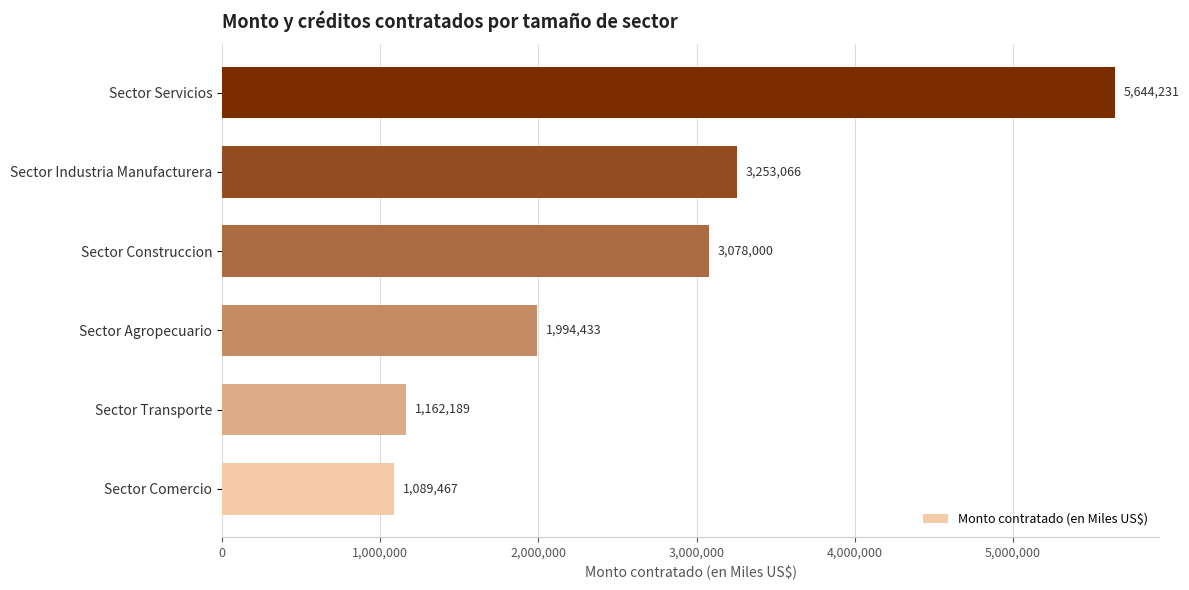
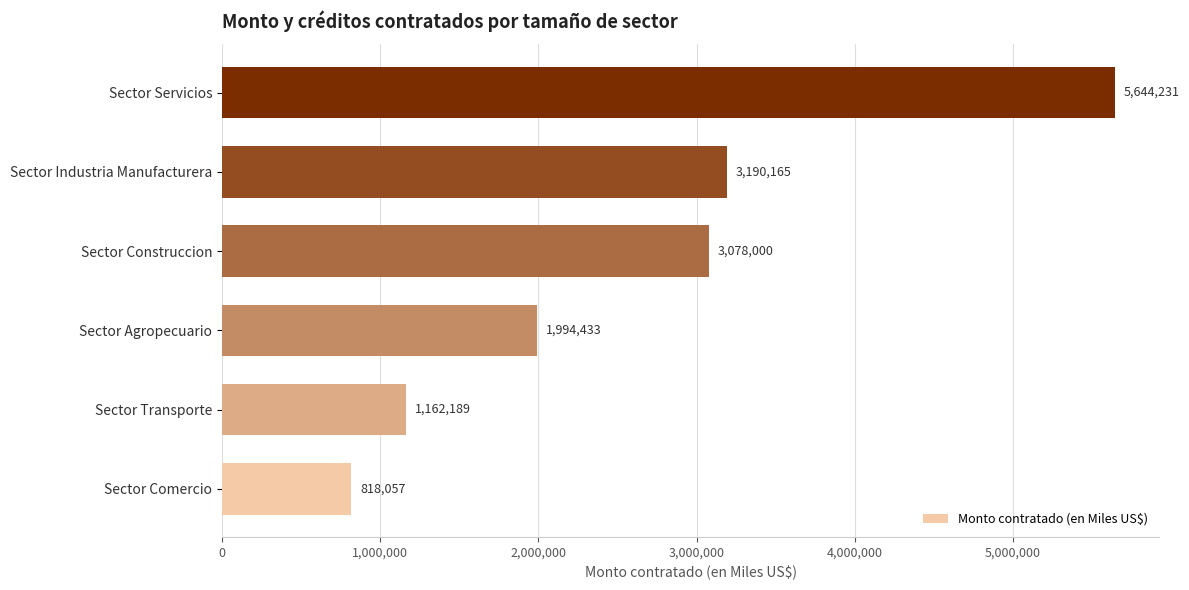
  {
    "Sector Servicios": "5,644,231",
-   "Sector Industria Manufacturera": "3,253,066",
+   "Sector Industria Manufacturera": "3,190,165",
    "Sector Construccion": "3,078,000",
    "Sector Agropecuario": "1,994,433",
    "Sector Transporte": "1,162,189",
-   "Sector Comercio": "1,089,467"
+   "Sector Comercio": "818,057"
  }
